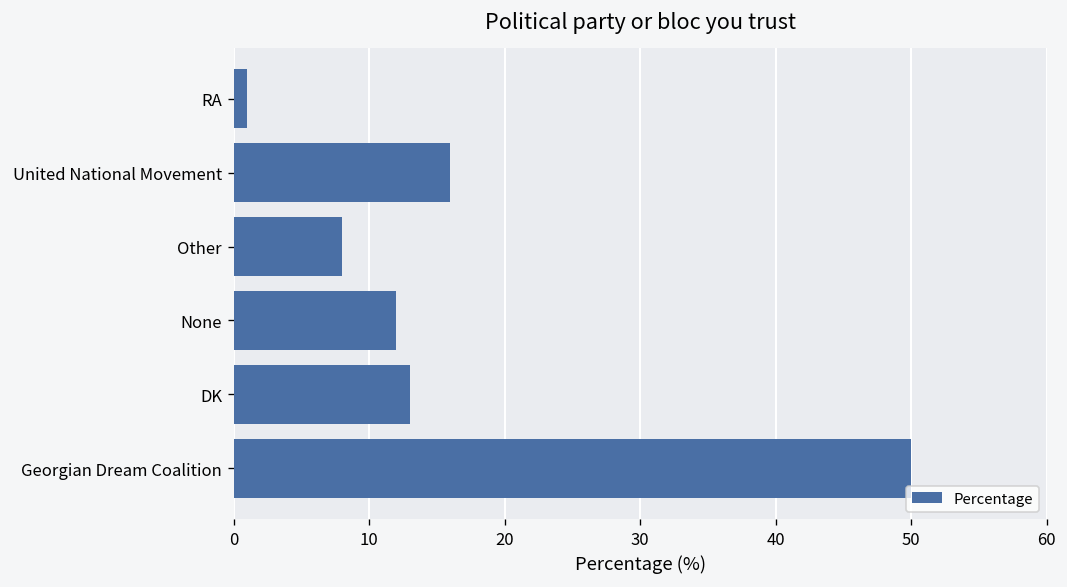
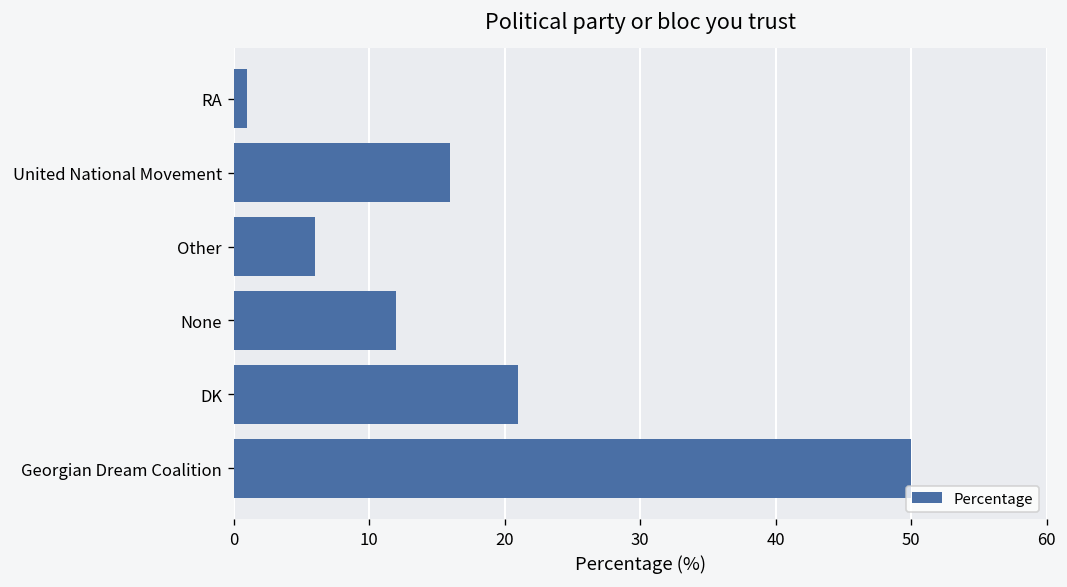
  {
    "RA": 1,
    "United National Movement": 16,
-   "Other": 8,
+   "Other": 6,
    "None": 12,
-   "DK": 13,
+   "DK": 21,
    "Georgian Dream Coalition": 50
  }
